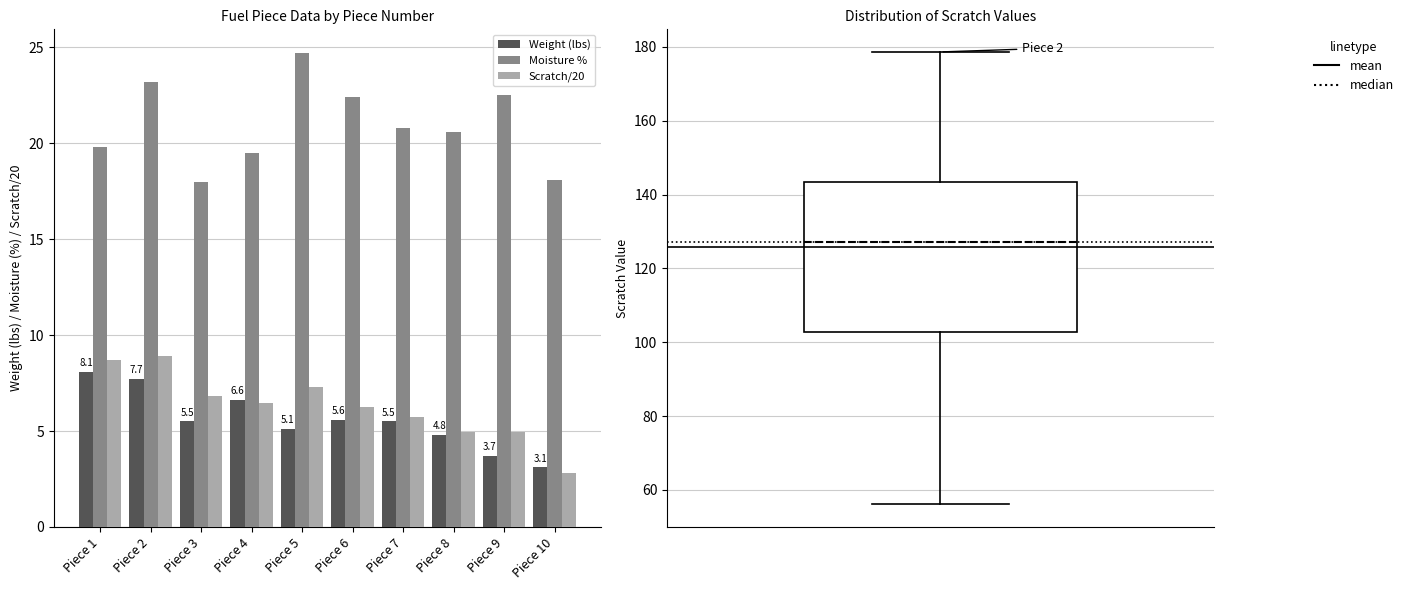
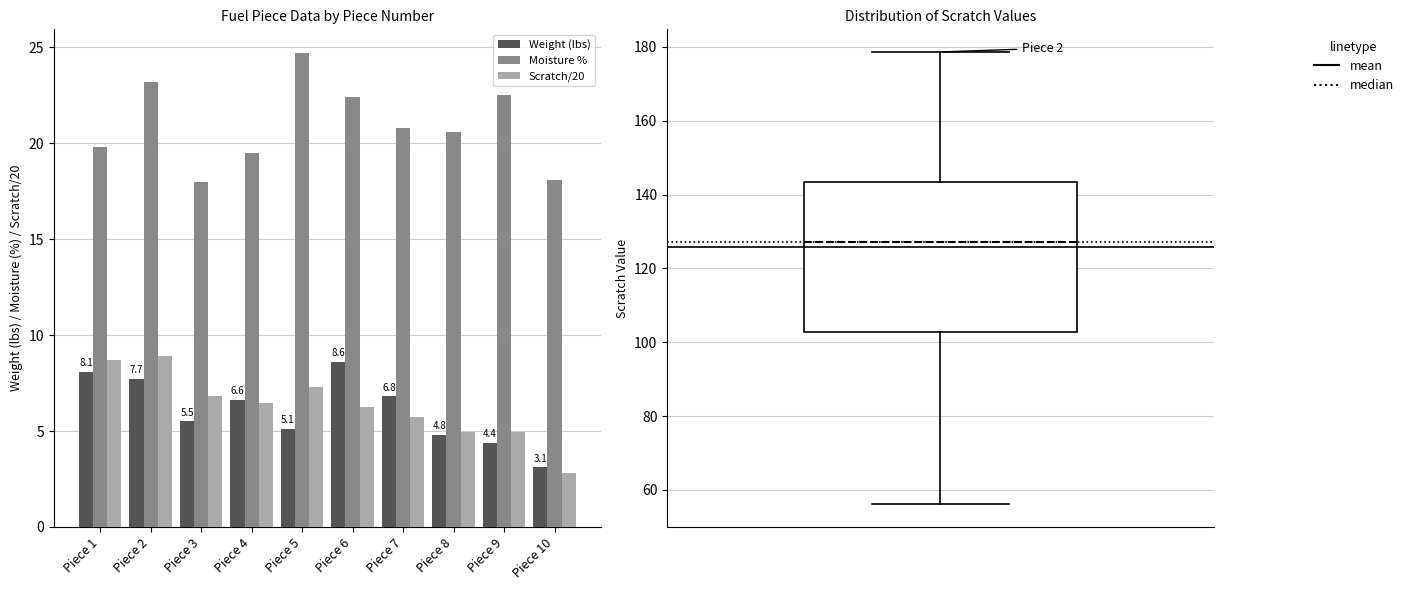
  {
    "Fuel Piece Data by Piece Number": {
      "Weight (lbs)": {
        "Piece 1": 8.1,
        "Piece 2": 7.7,
        "Piece 3": 5.5,
        "Piece 4": 6.6,
        "Piece 5": 5.1,
-       "Piece 6": 5.6,
-       "Piece 7": 5.5,
+       "Piece 6": 8.6,
+       "Piece 7": 6.8,
        "Piece 8": 4.8,
-       "Piece 9": 3.7,
+       "Piece 9": 4.4,
        "Piece 10": 3.1
      }
    }
  }
